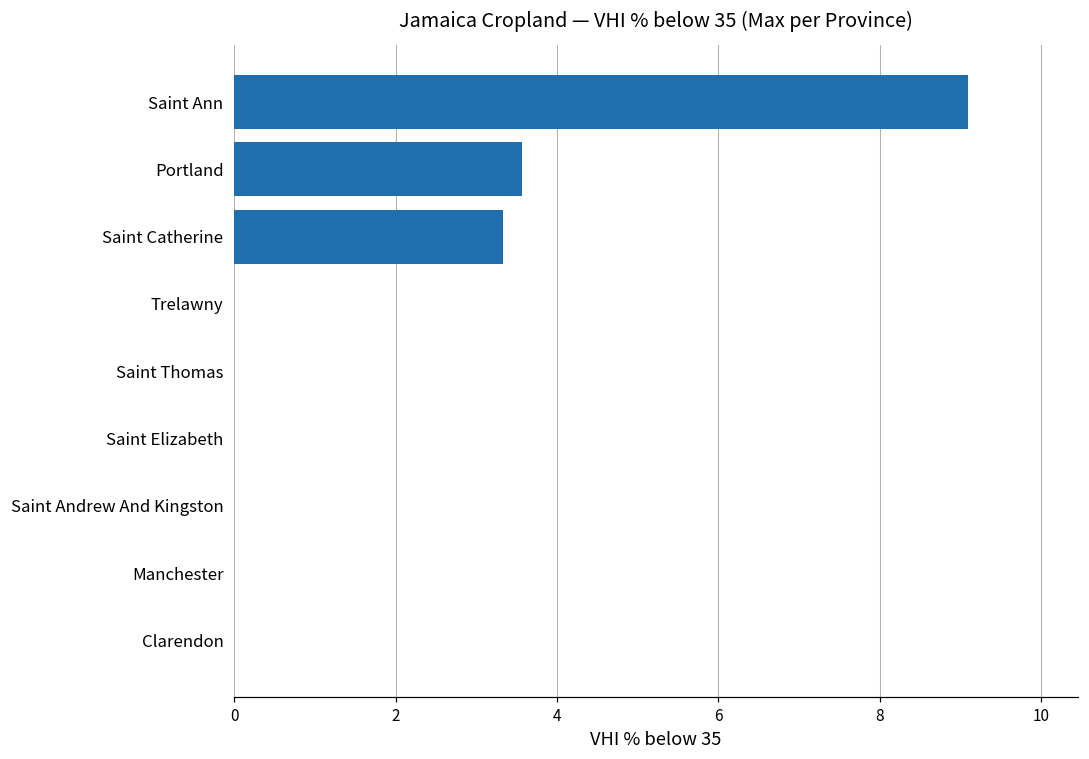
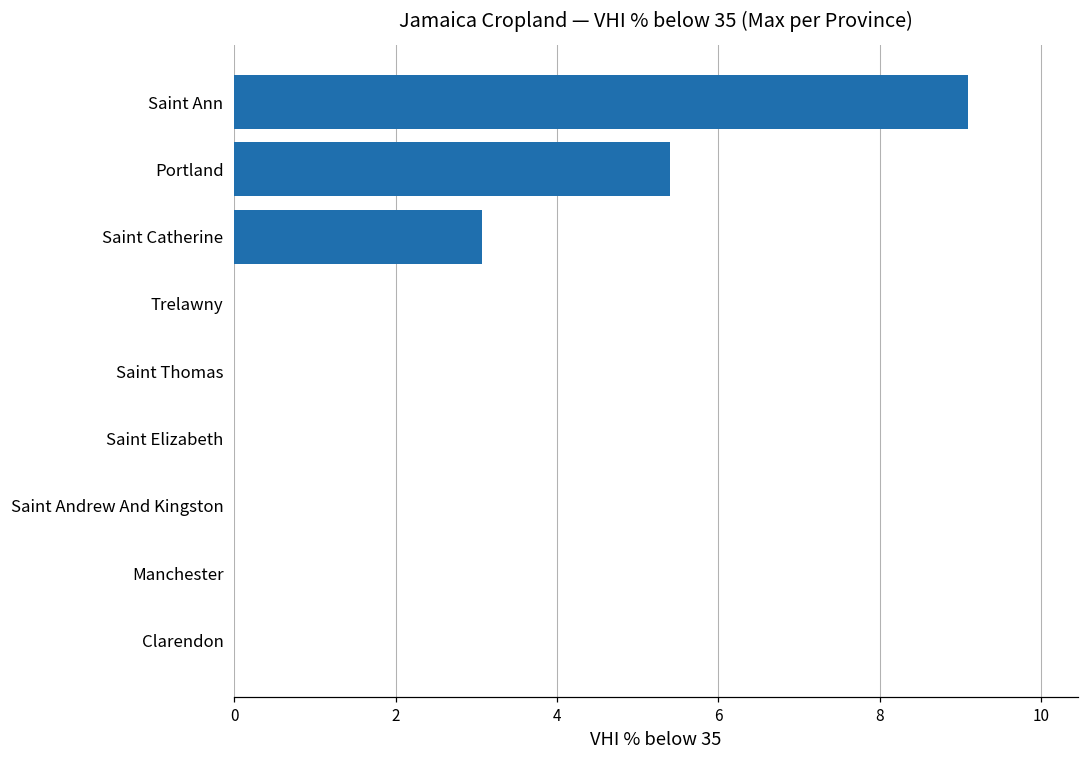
  {
    "Saint Ann": 9.1,
-   "Portland": 3.6,
-   "Saint Catherine": 3.3,
+   "Portland": 5.4,
+   "Saint Catherine": 3.1,
    "Trelawny": 0.0,
    "Saint Thomas": 0.0,
    "Saint Elizabeth": 0.0,
    "Saint Andrew And Kingston": 0.0,
    "Manchester": 0.0,
    "Clarendon": 0.0
  }
